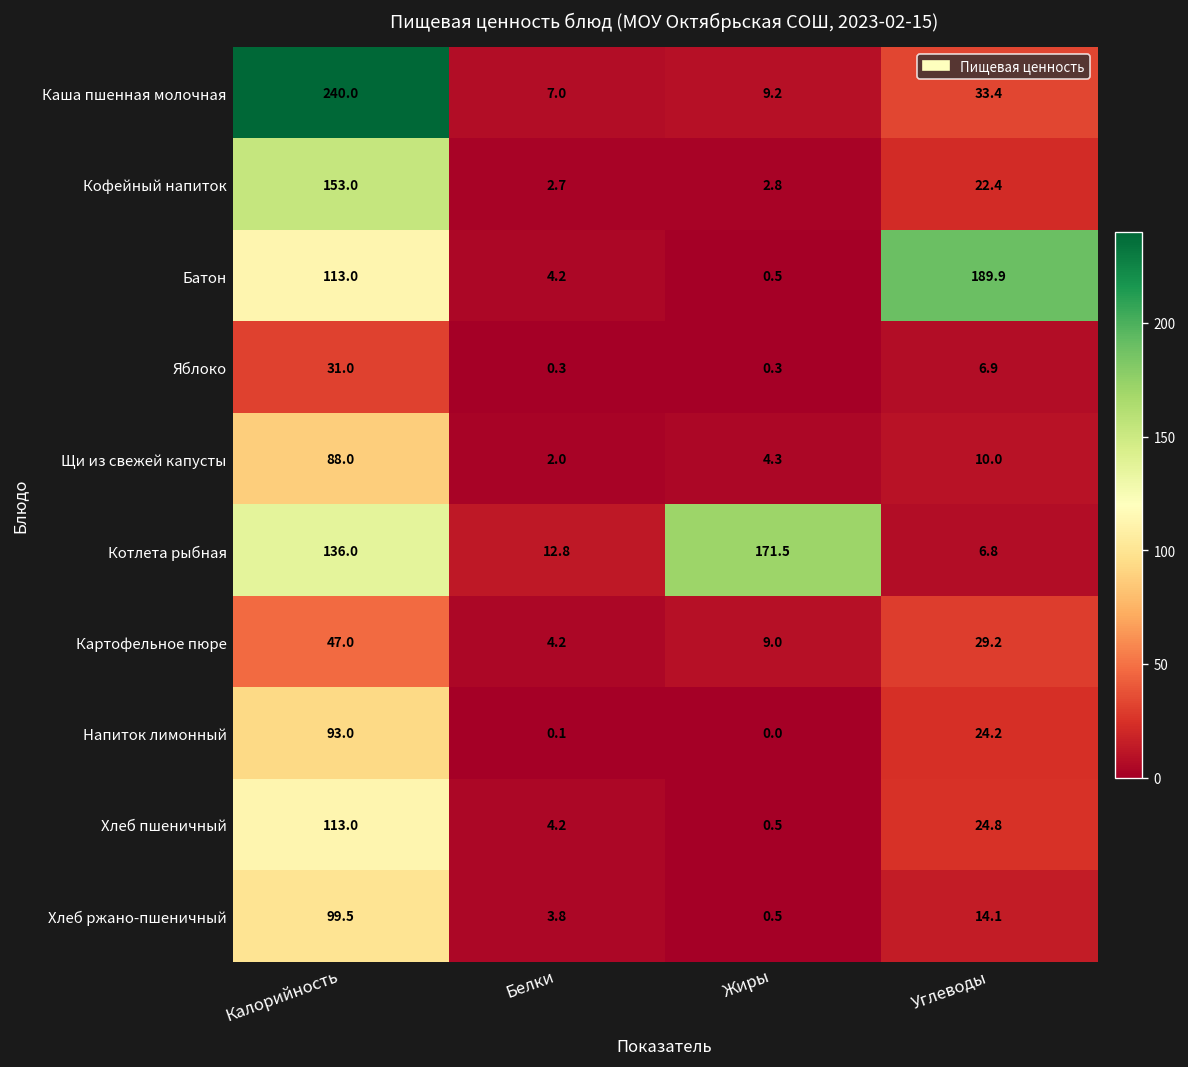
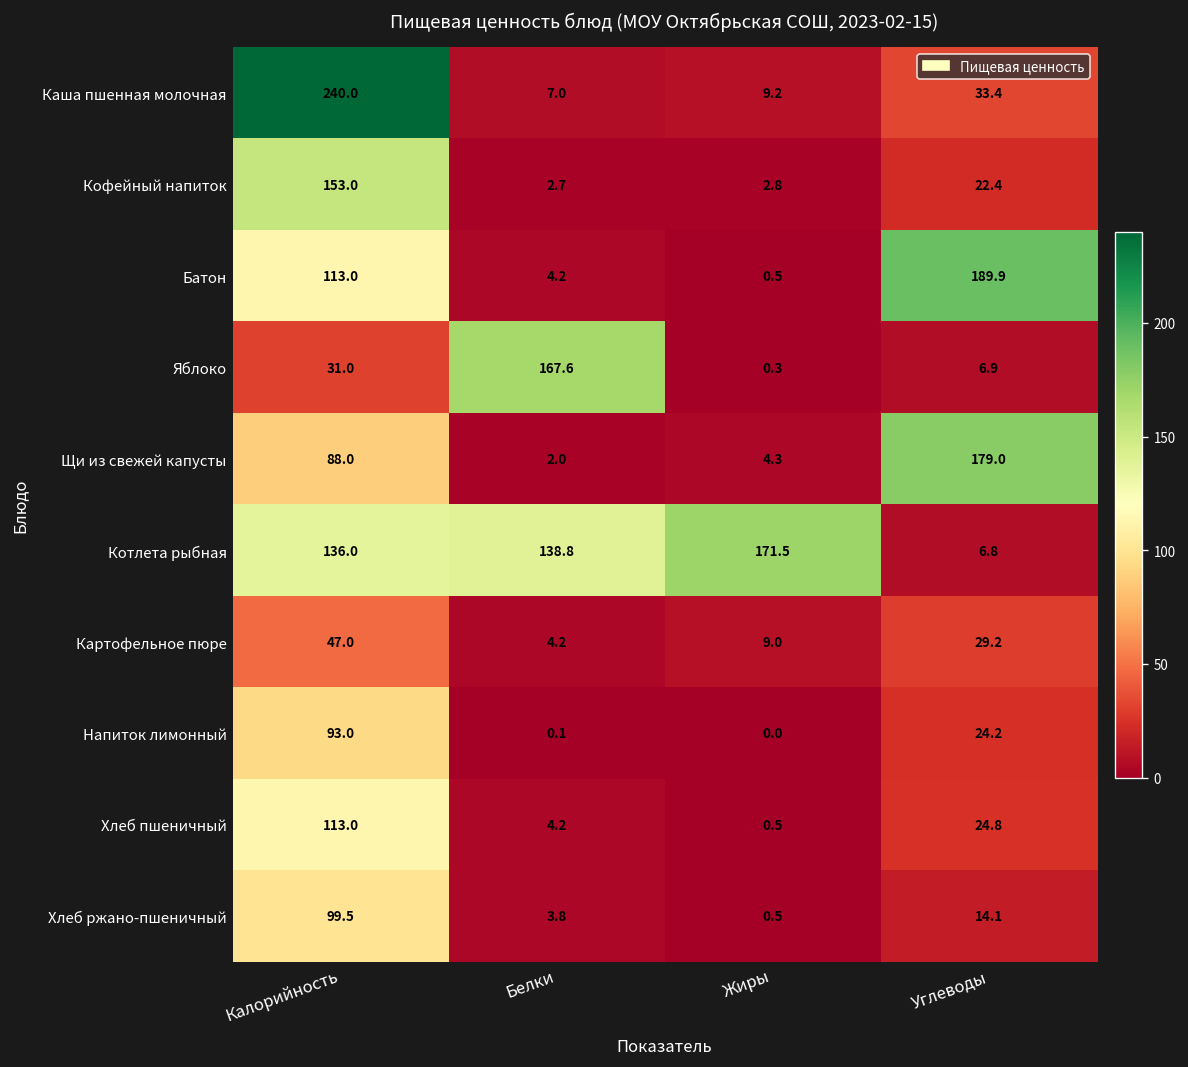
  {
    "Каша пшенная молочная": {
      "Калорийность": 240.0,
      "Белки": 7.0,
      "Жиры": 9.2,
      "Углеводы": 33.4
    },
    "Кофейный напиток": {
      "Калорийность": 153.0,
      "Белки": 2.7,
      "Жиры": 2.8,
      "Углеводы": 22.4
    },
    "Батон": {
      "Калорийность": 113.0,
      "Белки": 4.2,
      "Жиры": 0.5,
      "Углеводы": 189.9
    },
    "Яблоко": {
      "Калорийность": 31.0,
-     "Белки": 0.3,
+     "Белки": 167.6,
      "Жиры": 0.3,
      "Углеводы": 6.9
    },
    "Щи из свежей капусты": {
      "Калорийность": 88.0,
      "Белки": 2.0,
      "Жиры": 4.3,
-     "Углеводы": 10.0
+     "Углеводы": 179.0
    },
    "Котлета рыбная": {
      "Калорийность": 136.0,
-     "Белки": 12.8,
+     "Белки": 138.8,
      "Жиры": 171.5,
      "Углеводы": 6.8
    },
    "Картофельное пюре": {
      "Калорийность": 47.0,
      "Белки": 4.2,
      "Жиры": 9.0,
      "Углеводы": 29.2
    },
    "Напиток лимонный": {
      "Калорийность": 93.0,
      "Белки": 0.1,
      "Жиры": 0.0,
      "Углеводы": 24.2
    },
    "Хлеб пшеничный": {
      "Калорийность": 113.0,
      "Белки": 4.2,
      "Жиры": 0.5,
      "Углеводы": 24.8
    },
    "Хлеб ржано-пшеничный": {
      "Калорийность": 99.5,
      "Белки": 3.8,
      "Жиры": 0.5,
      "Углеводы": 14.1
    }
  }
